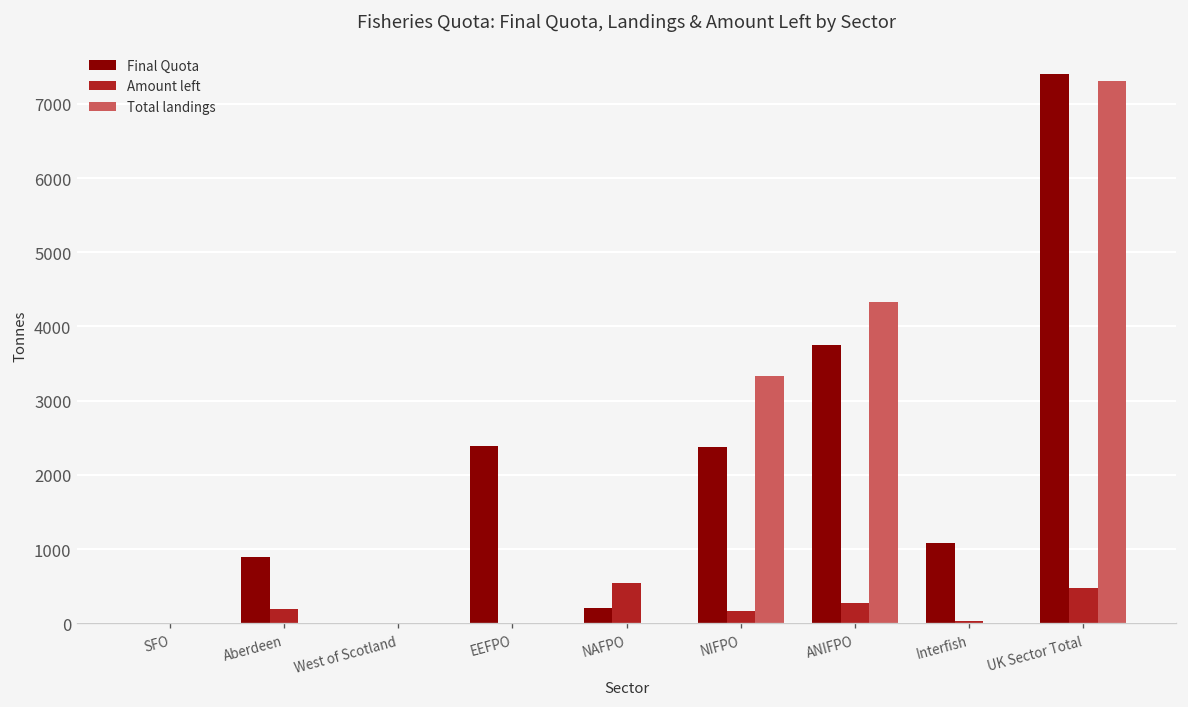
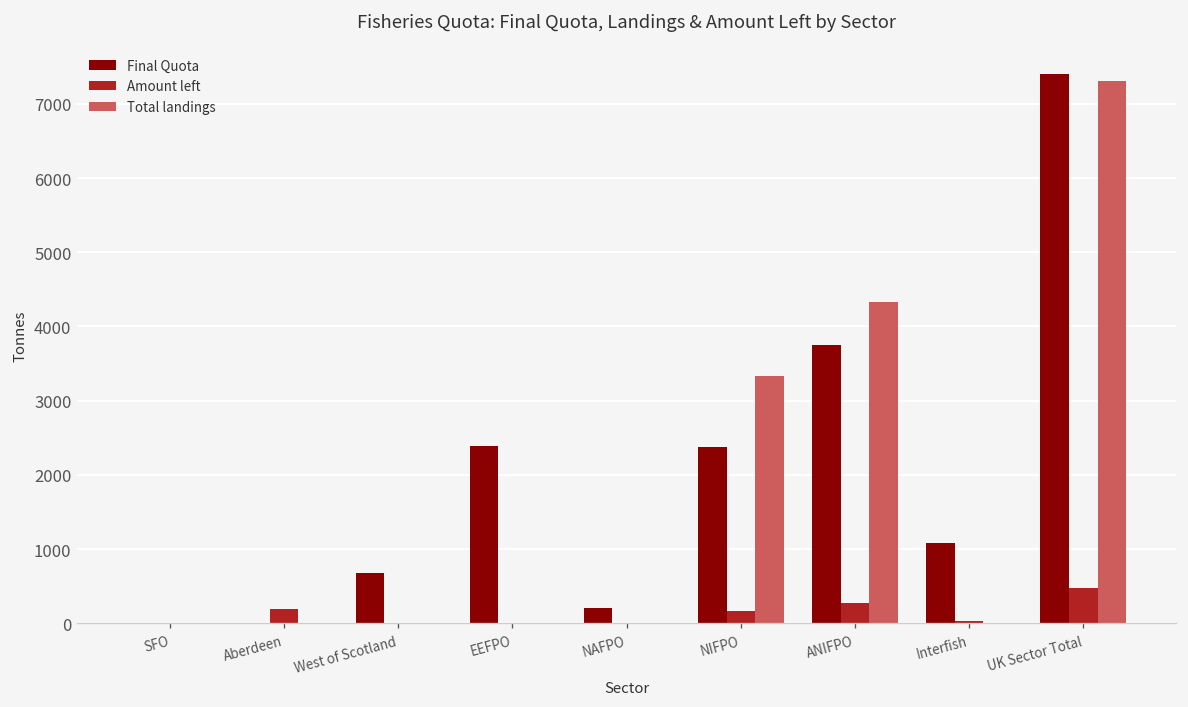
  {
    "Final Quota": {
-     "Aberdeen": 900,
-     "West of Scotland": 0,
+     "Aberdeen": 0,
+     "West of Scotland": 700,
      "EEFPO": 2400,
      "NAFPO": 200,
      "NIFPO": 2400,
      "ANIFPO": 3700,
      "Interfish": 1100,
      "UK Sector Total": 7400
    },
    "Amount left": {
      "Aberdeen": 200,
-     "NAFPO": 500,
+     "NAFPO": 0,
      "NIFPO": 200,
      "ANIFPO": 300,
      "UK Sector Total": 500
    },
    "Total landings": {
      "SFO": 0,
      "Aberdeen": 0,
      "West of Scotland": 0,
      "EEFPO": 0,
      "NAFPO": 0,
      "NIFPO": 3300,
      "ANIFPO": 4300,
      "Interfish": 0,
      "UK Sector Total": 7300
    }
  }
